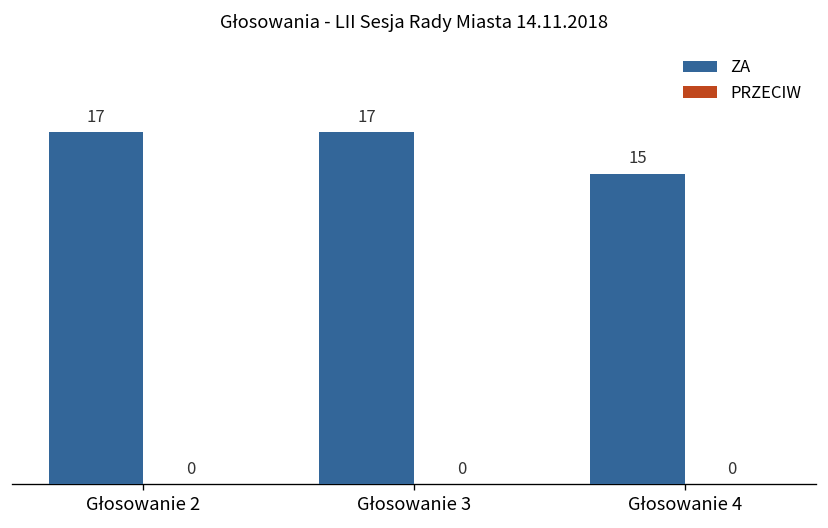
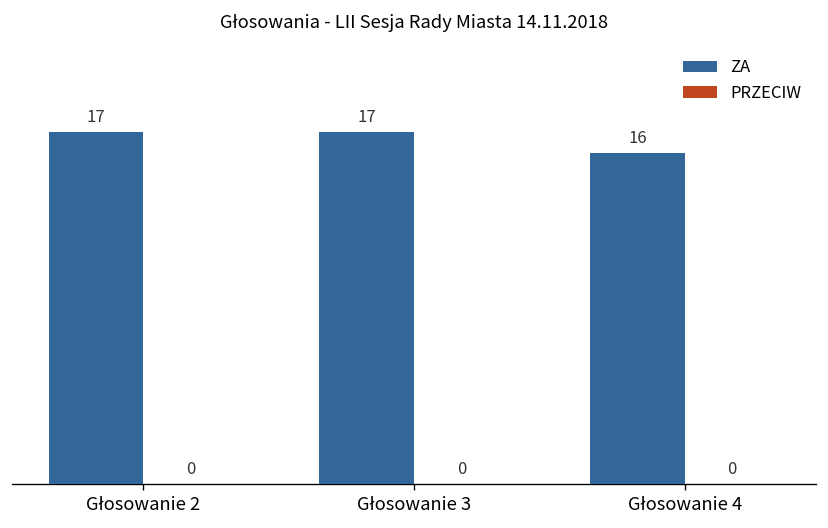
  {
    "ZA": {
      "Głosowanie 2": 17,
      "Głosowanie 3": 17,
-     "Głosowanie 4": 15
+     "Głosowanie 4": 16
    },
    "PRZECIW": {
      "Głosowanie 2": 0,
      "Głosowanie 3": 0,
      "Głosowanie 4": 0
    }
  }
